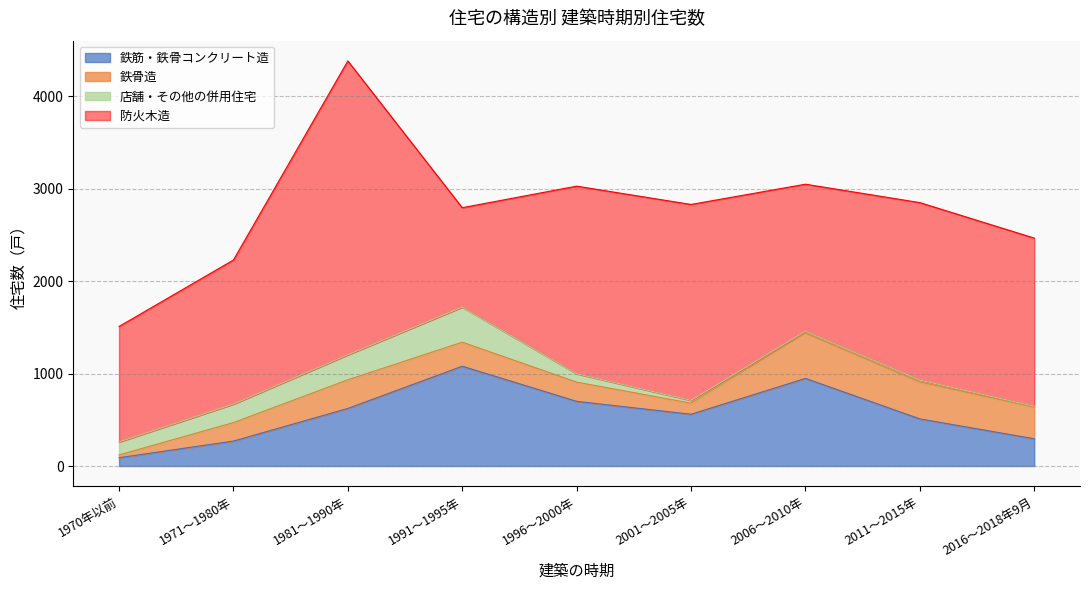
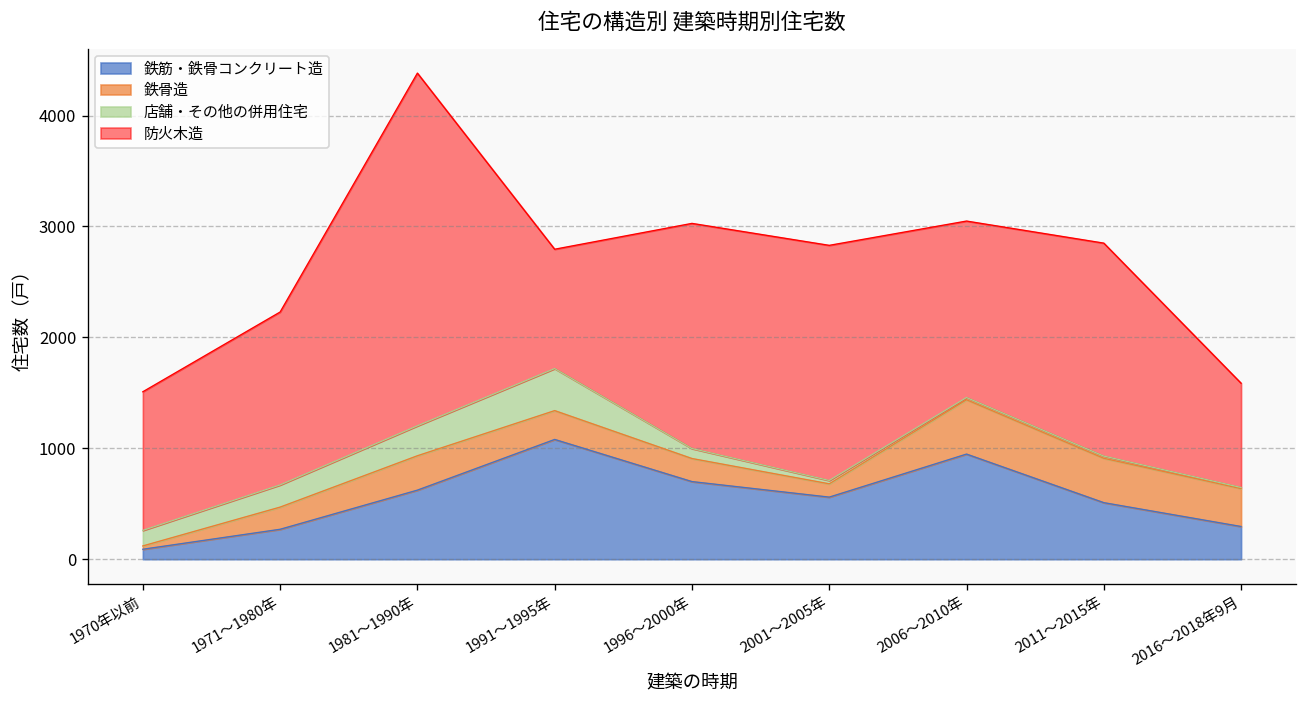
  {
    "鉄筋・鉄骨コンクリート造": {
      "1970年以前": 100,
      "1971～1980年": 300,
      "1981～1990年": 600,
      "1991～1995年": 1100,
      "1996～2000年": 700,
      "2001～2005年": 600,
      "2006～2010年": 900,
      "2011～2015年": 500,
      "2016～2018年9月": 300
    },
    "鉄骨造": {
      "1970年以前": 0,
      "1971～1980年": 200,
      "1981～1990年": 300,
      "1991～1995年": 300,
      "1996～2000年": 200,
      "2001～2005年": 100
    },
    "店舗・その他の併用住宅": {
      "1970年以前": 100,
      "1971～1980年": 200,
      "1981～1990年": 300,
      "1991～1995年": 400,
      "1996～2000年": 100,
      "2001～2005年": 0
    },
    "防火木造": {
      "1970年以前": 1300,
      "1971～1980年": 1600,
      "1981～1990年": 3200,
      "1991～1995年": 1100,
      "1996～2000年": 2000,
      "2001～2005年": 2100,
      "2006～2010年": 1600,
      "2011～2015年": 1900,
-     "2016～2018年9月": 1800
+     "2016～2018年9月": 900
    }
  }
